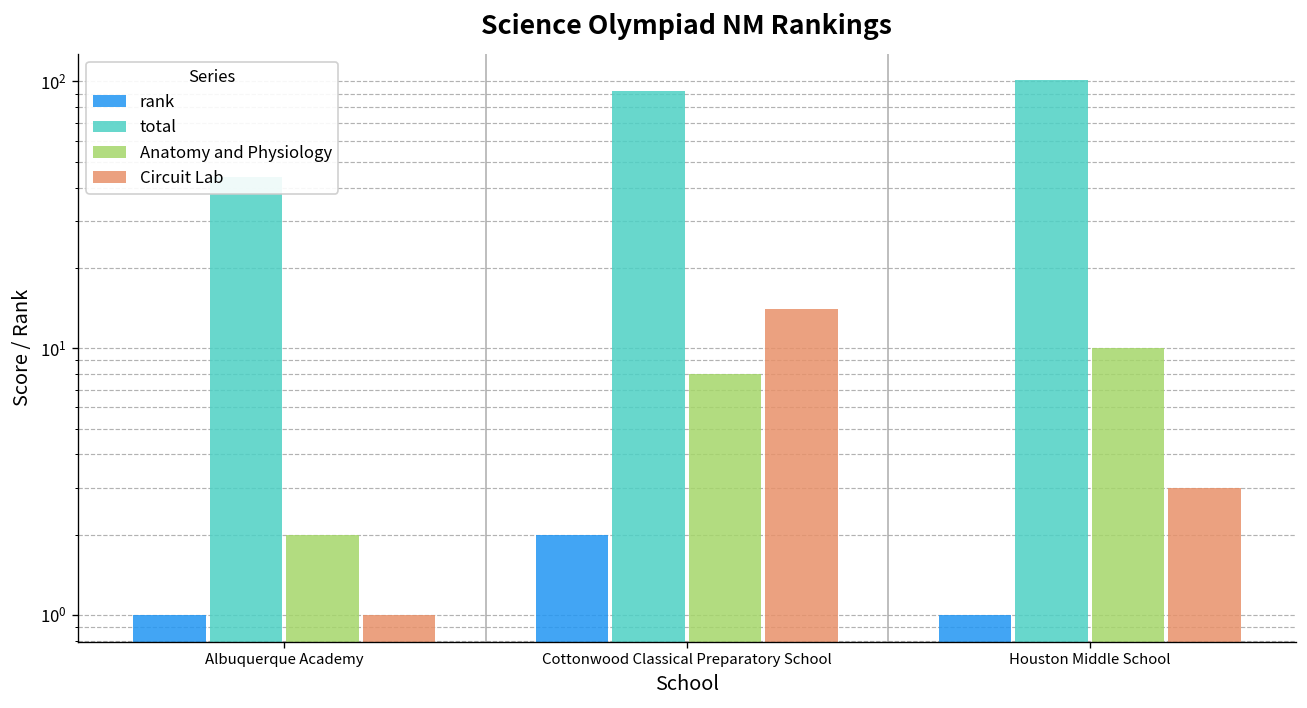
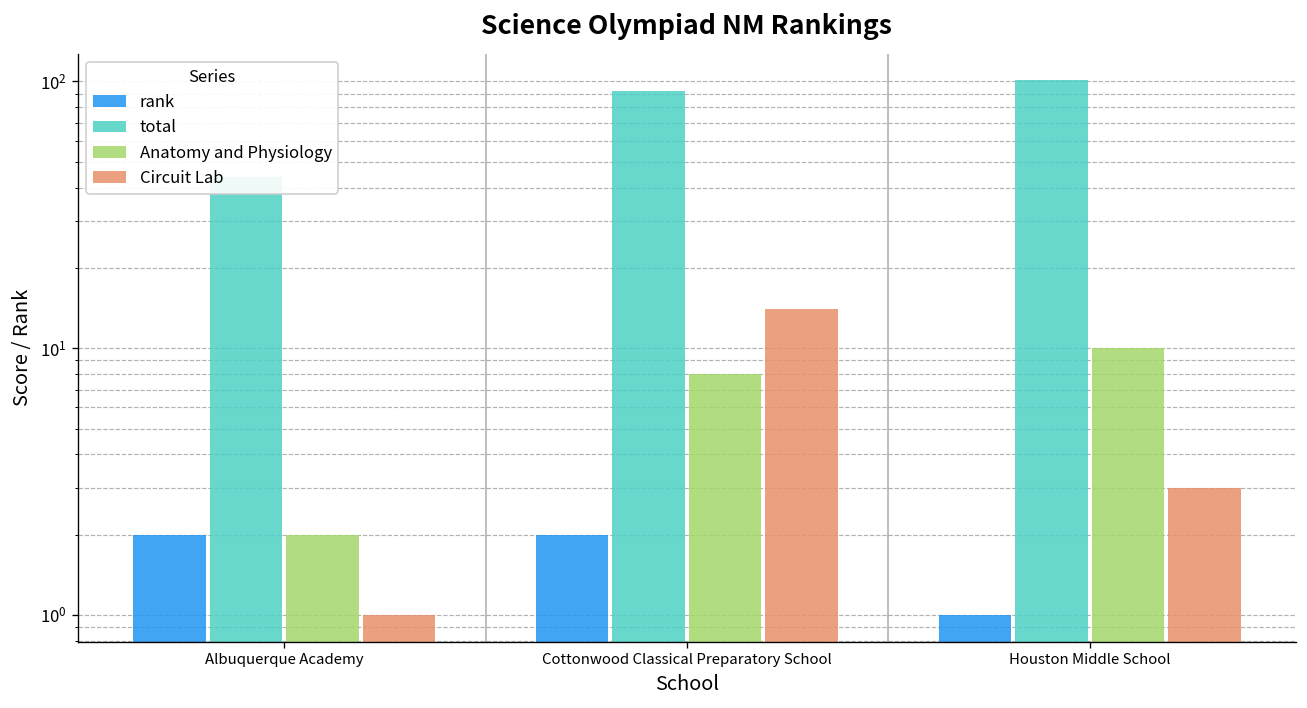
  {
    "rank": {
-     "Albuquerque Academy": 1,
+     "Albuquerque Academy": 2,
      "Cottonwood Classical Preparatory School": 2,
      "Houston Middle School": 1
    },
    "total": {
      "Cottonwood Classical Preparatory School": 92,
      "Houston Middle School": 100
    },
    "Anatomy and Physiology": {
      "Albuquerque Academy": 2,
      "Cottonwood Classical Preparatory School": 8,
      "Houston Middle School": 10
    },
    "Circuit Lab": {
      "Albuquerque Academy": 1,
      "Cottonwood Classical Preparatory School": 14,
      "Houston Middle School": 3
    }
  }
